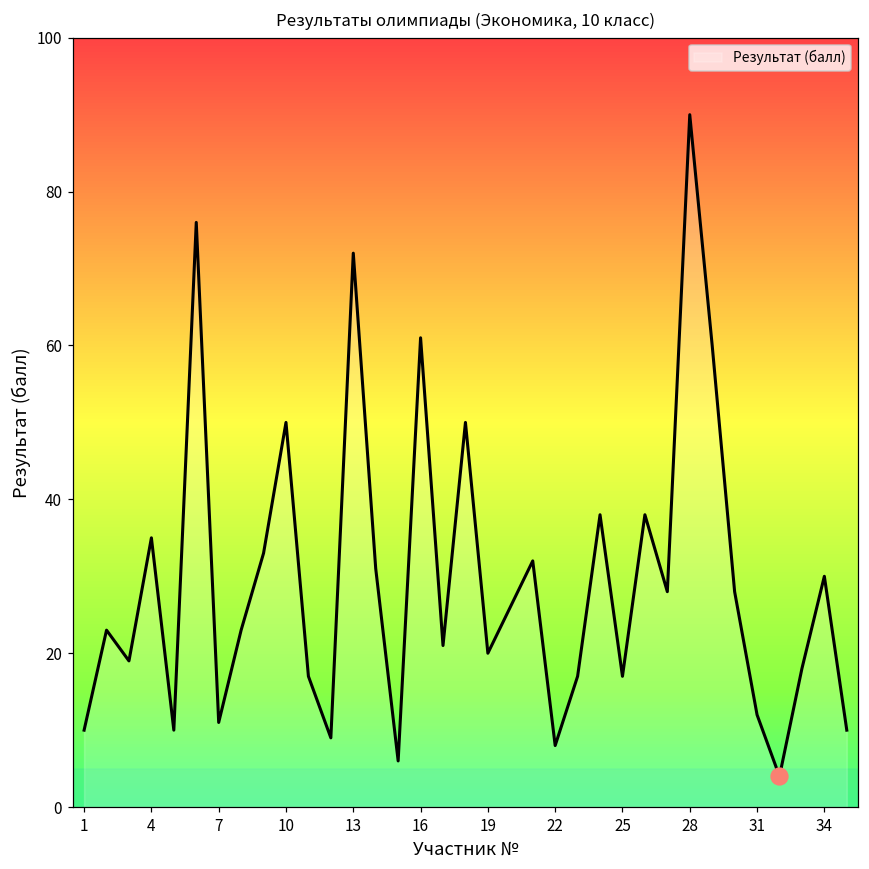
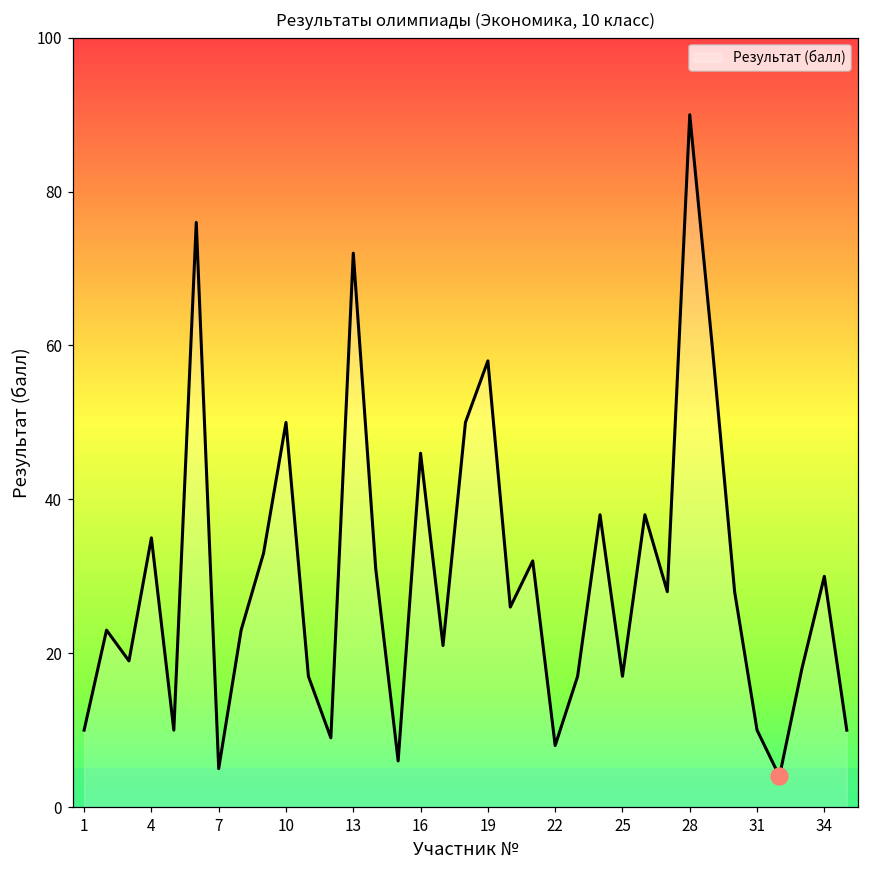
  {
    "Результат (балл)": {
      "1": 10,
      "4": 35,
-     "7": 11,
+     "7": 5,
      "10": 50,
      "13": 72,
-     "16": 61,
-     "19": 20,
+     "16": 46,
+     "19": 58,
      "22": 8,
      "25": 17,
      "28": 90,
-     "31": 12,
+     "31": 10,
      "34": 30
    }
  }
